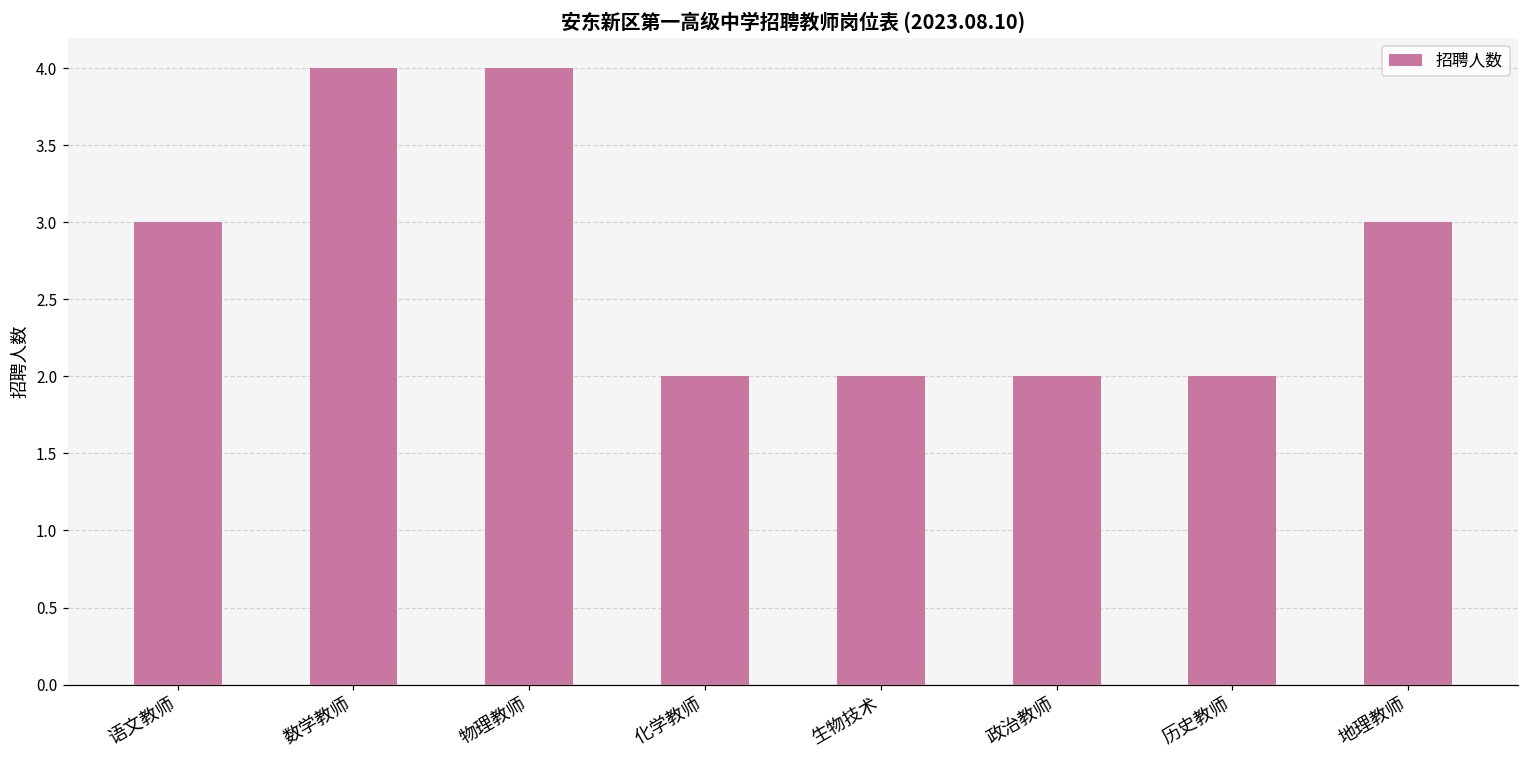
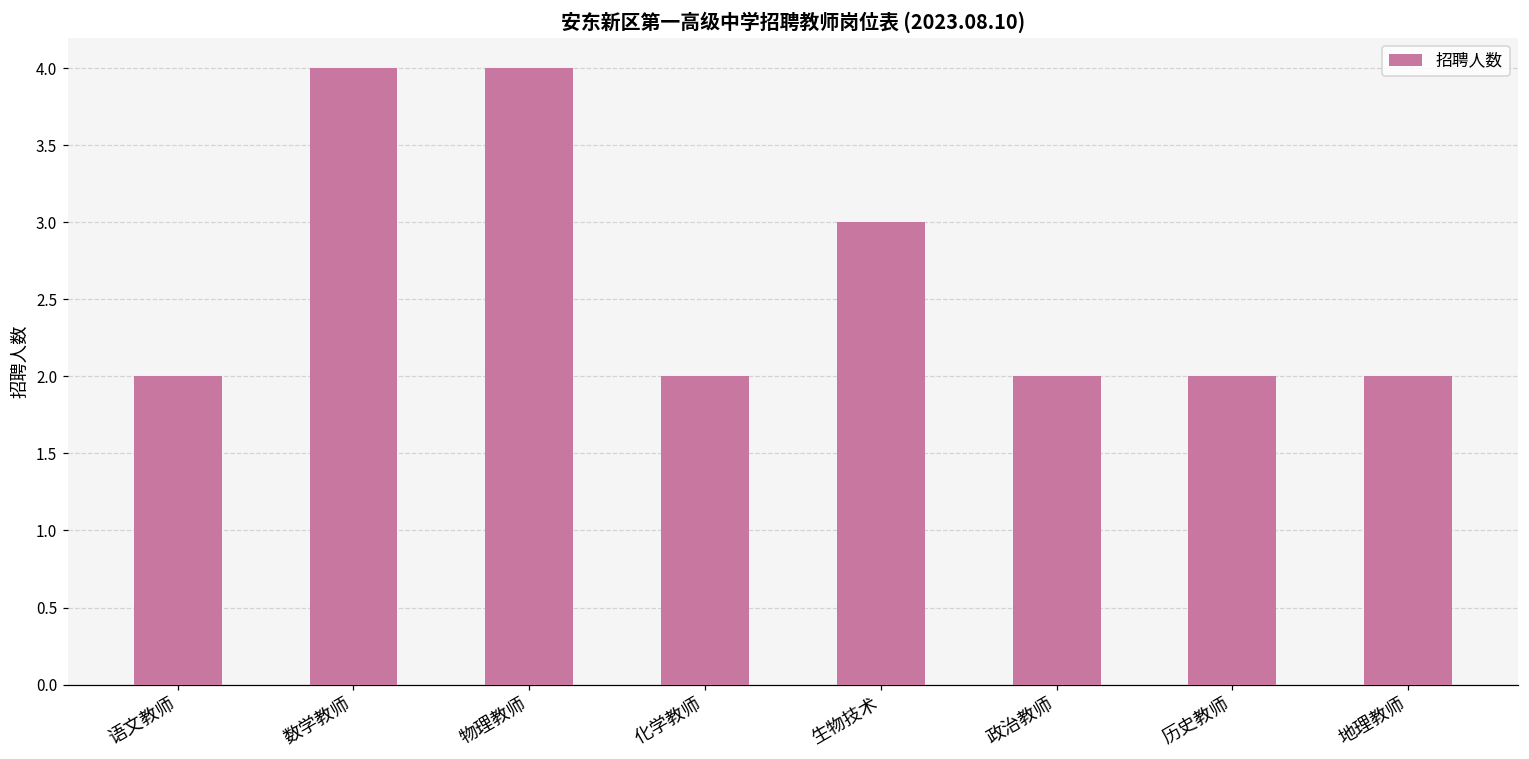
  {
-   "语文教师": 3,
+   "语文教师": 2,
    "数学教师": 4,
    "物理教师": 4,
    "化学教师": 2,
-   "生物技术": 2,
+   "生物技术": 3,
    "政治教师": 2,
    "历史教师": 2,
-   "地理教师": 3
+   "地理教师": 2
  }
